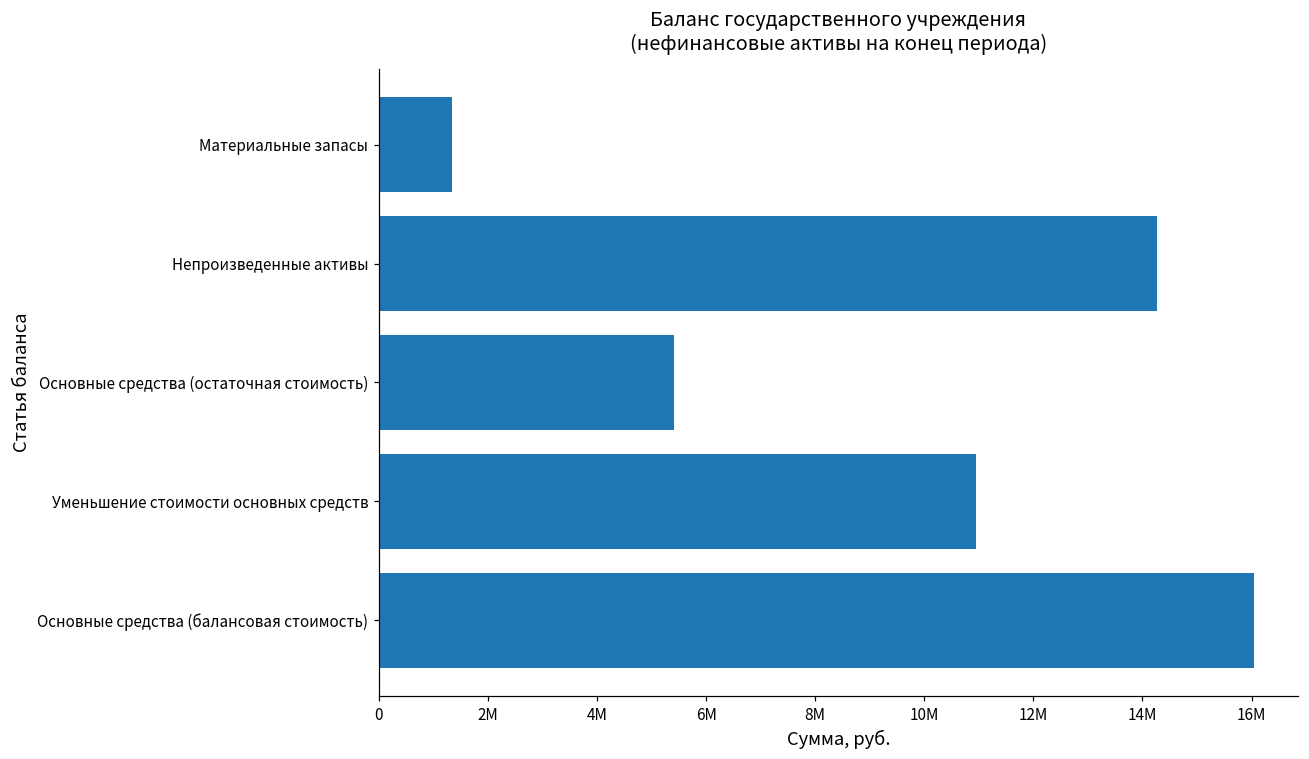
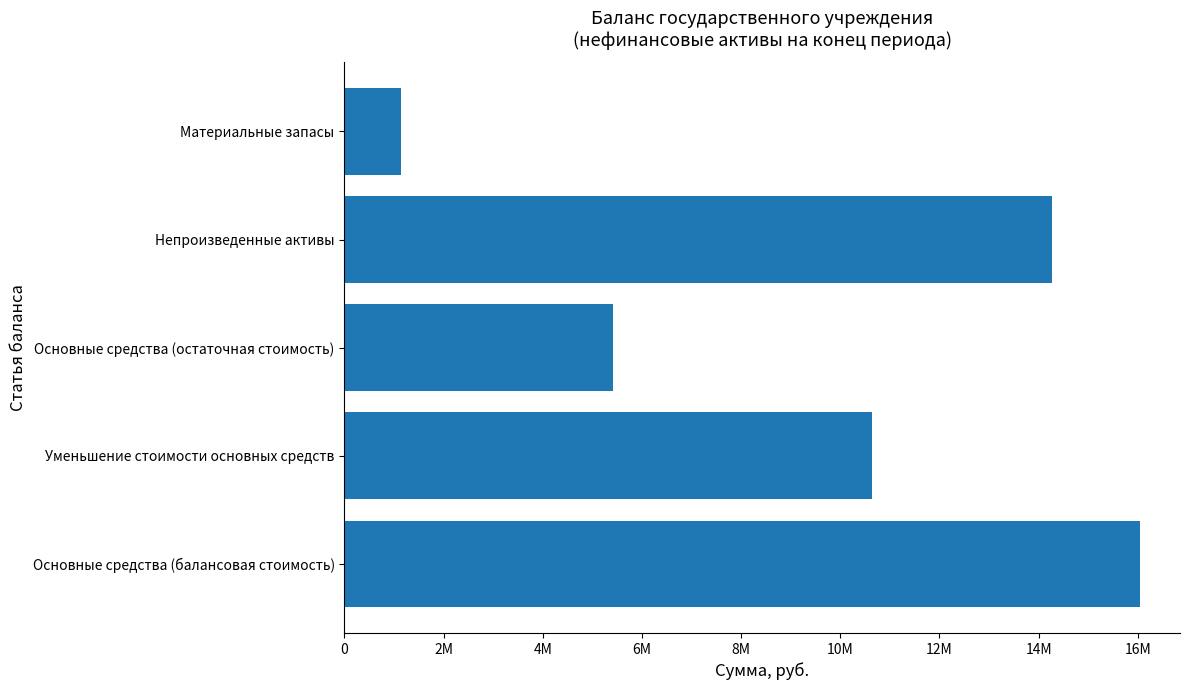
  {
-   "Материальные запасы": "1.3М",
+   "Материальные запасы": "1.2М",
    "Непроизведенные активы": "14.3М",
    "Основные средства (остаточная стоимость)": "5.4М",
-   "Уменьшение стоимости основных средств": "11.0М",
+   "Уменьшение стоимости основных средств": "10.6М",
    "Основные средства (балансовая стоимость)": "16.0М"
  }
